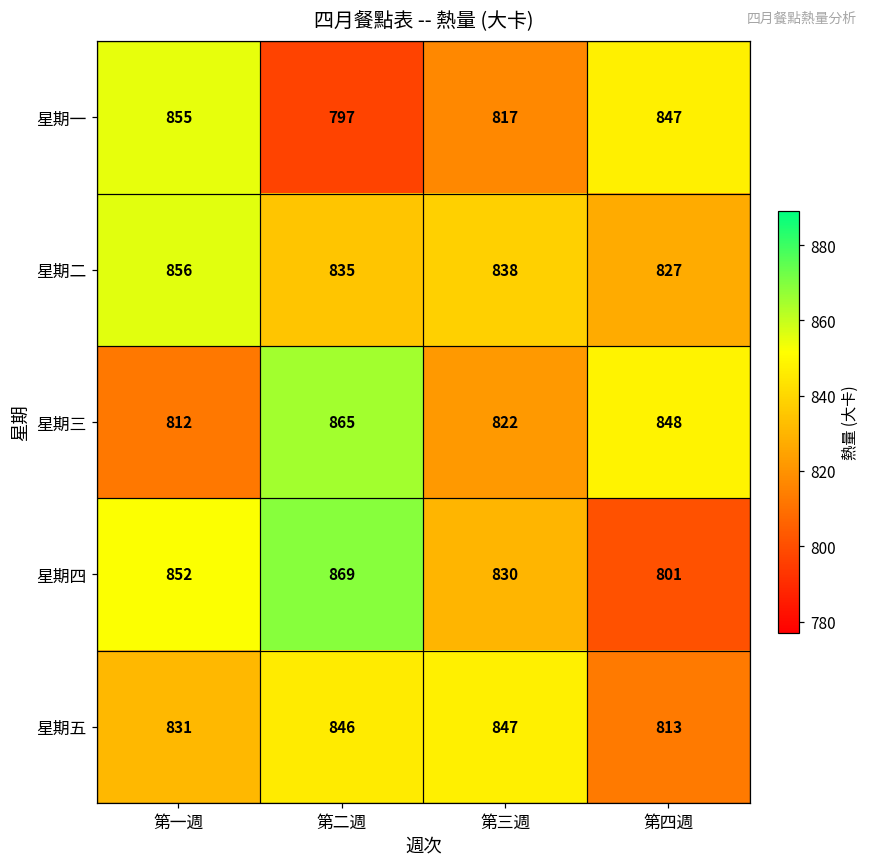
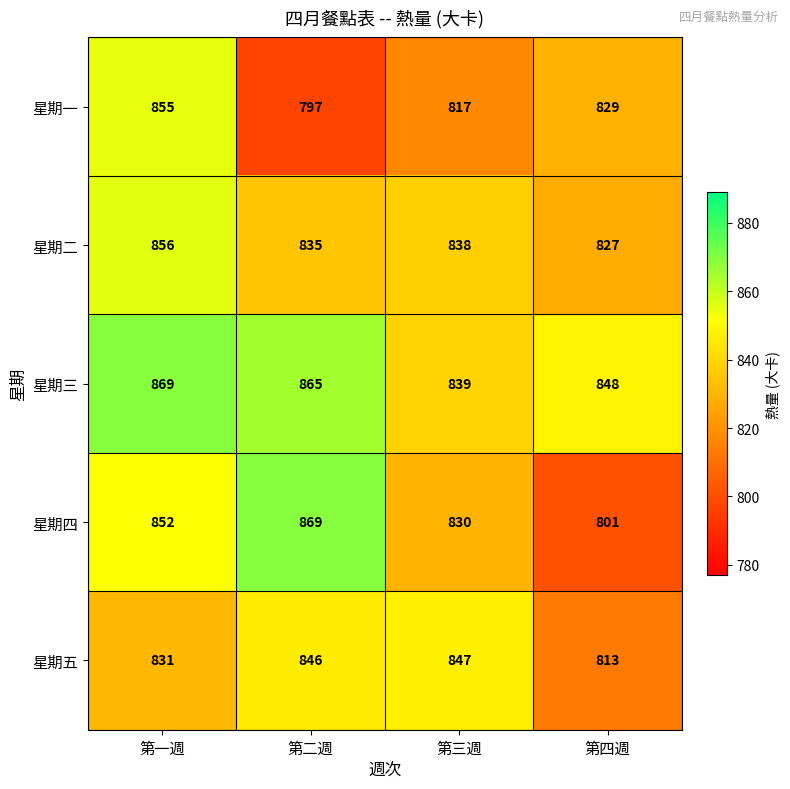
  {
    "星期一": {
      "第一週": 855,
      "第二週": 797,
      "第三週": 817,
-     "第四週": 847
+     "第四週": 829
    },
    "星期二": {
      "第一週": 856,
      "第二週": 835,
      "第三週": 838,
      "第四週": 827
    },
    "星期三": {
-     "第一週": 812,
+     "第一週": 869,
      "第二週": 865,
-     "第三週": 822,
+     "第三週": 839,
      "第四週": 848
    },
    "星期四": {
      "第一週": 852,
      "第二週": 869,
      "第三週": 830,
      "第四週": 801
    },
    "星期五": {
      "第一週": 831,
      "第二週": 846,
      "第三週": 847,
      "第四週": 813
    }
  }
